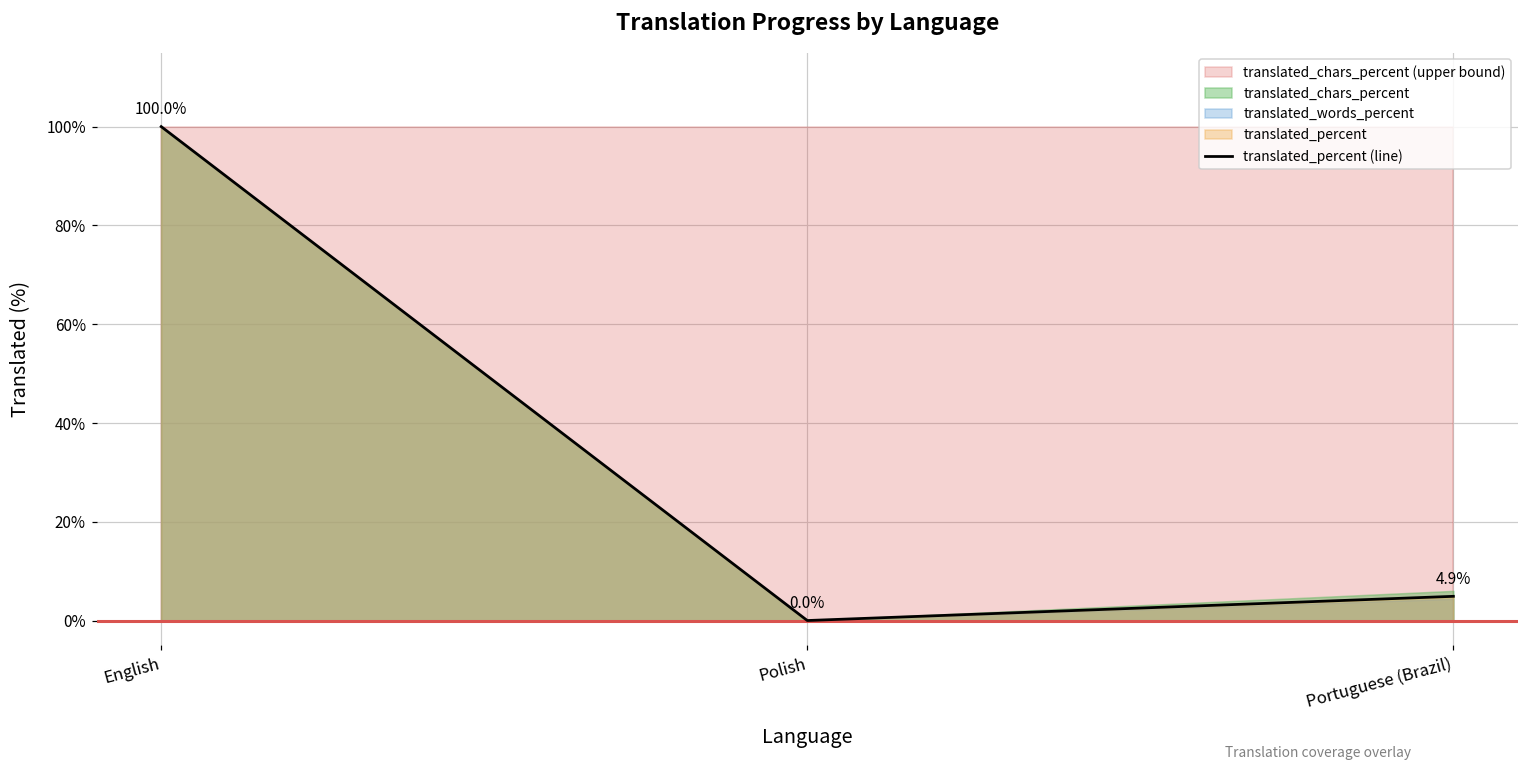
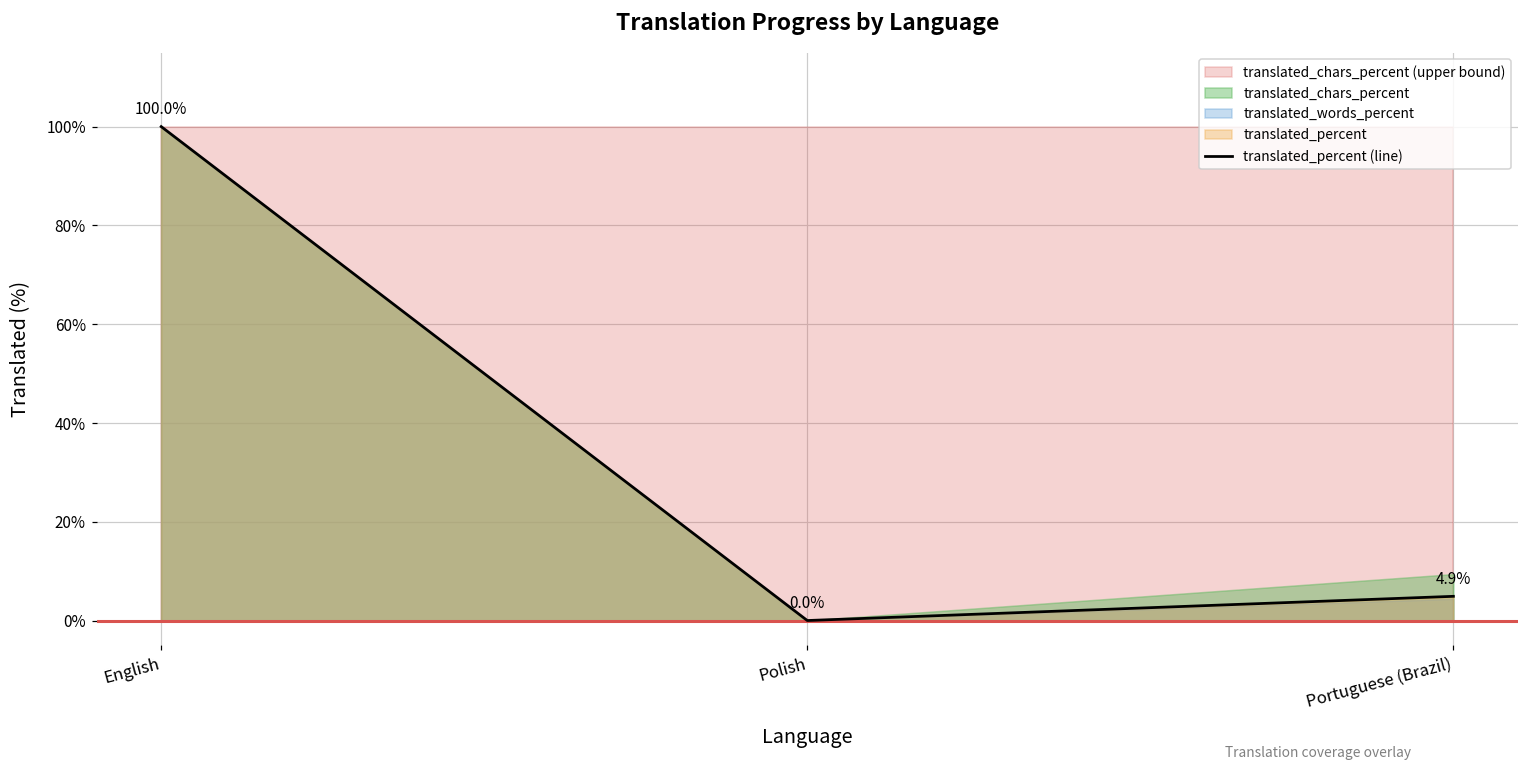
  {
    "translated_chars_percent": {
-     "Portuguese (Brazil)": "6%"
+     "Portuguese (Brazil)": "9%"
    }
  }
